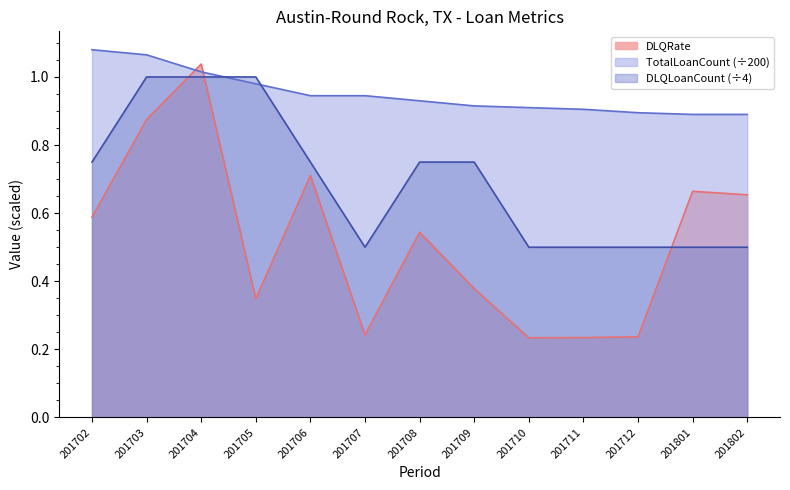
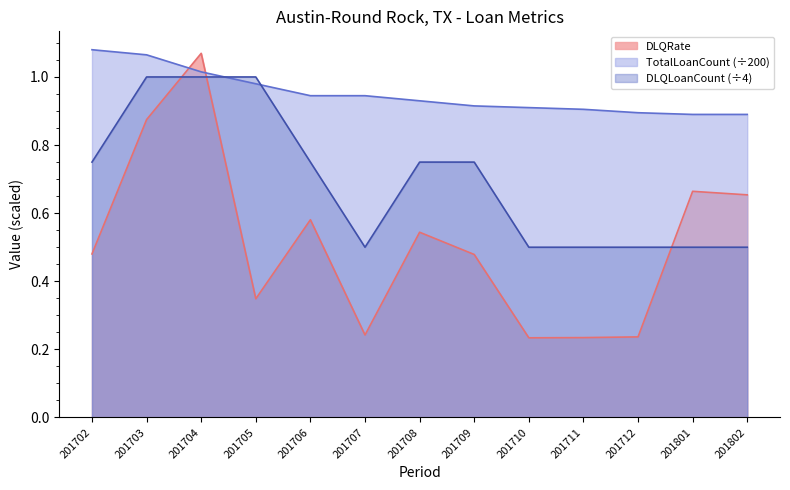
  {
    "DLQRate": {
-     "201702": 0.59,
+     "201702": 0.48,
      "201703": 0.87,
-     "201704": 1.04,
+     "201704": 1.07,
      "201705": 0.35,
-     "201706": 0.71,
+     "201706": 0.58,
      "201707": 0.24,
      "201708": 0.54,
-     "201709": 0.38,
+     "201709": 0.48,
      "201710": 0.23,
      "201711": 0.23,
      "201712": 0.24,
      "201801": 0.66,
      "201802": 0.65
    }
  }
